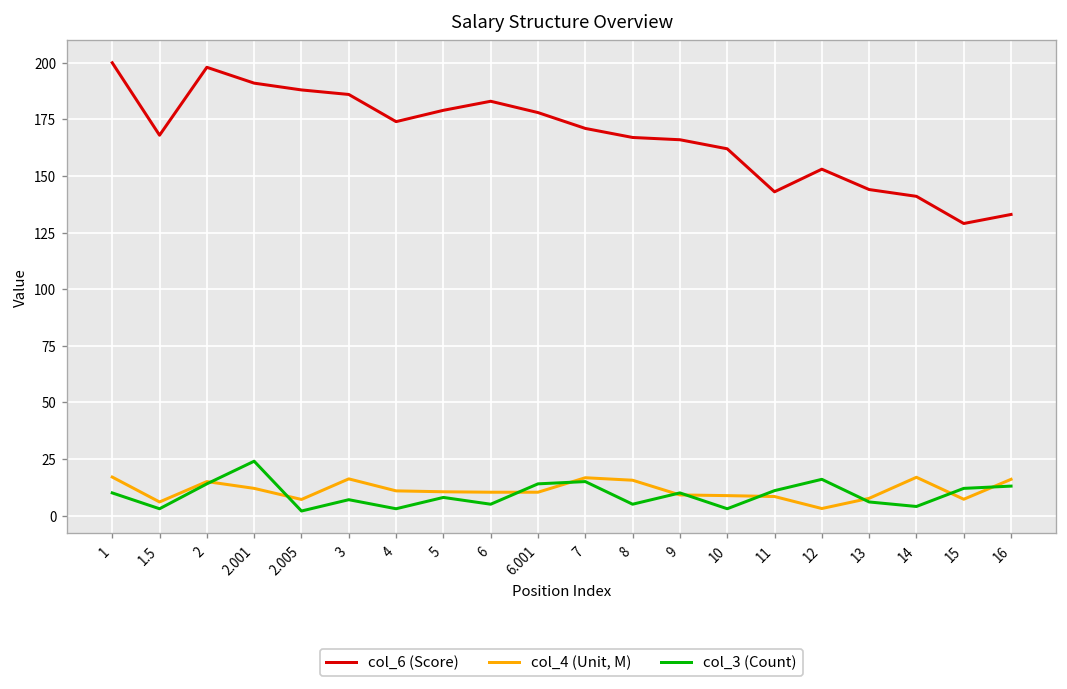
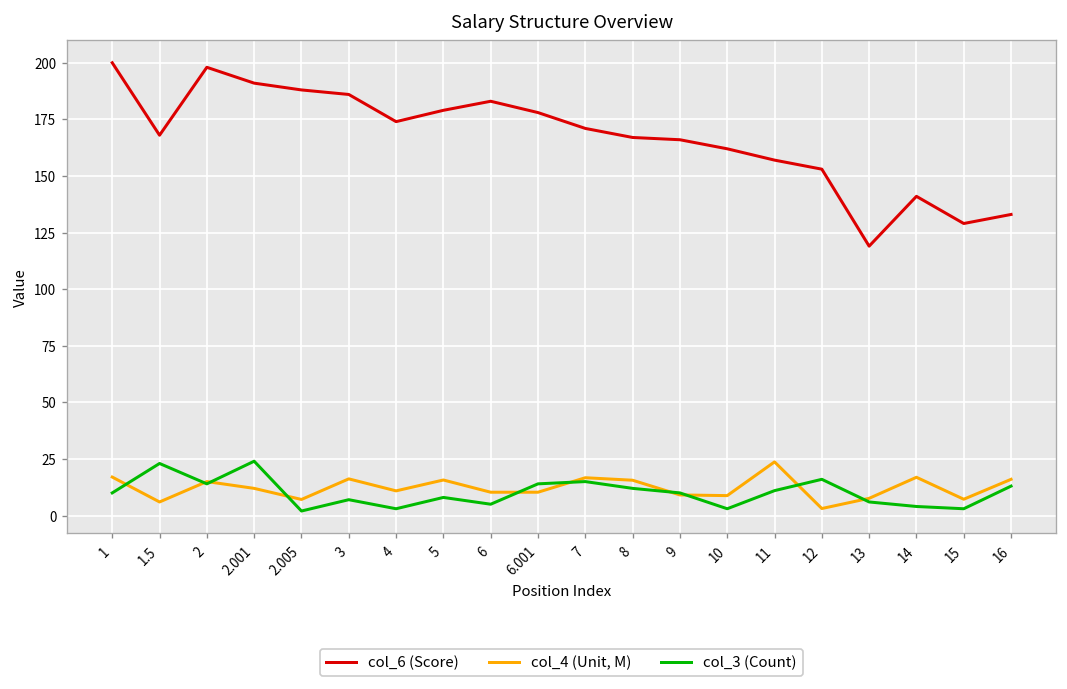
  {
    "col_6 (Score)": {
      "1": 200,
      "1.5": 168,
      "2": 198,
      "2.001": 191,
      "2.005": 188,
      "3": 186,
      "4": 174,
      "5": 179,
      "6": 183,
      "6.001": 178,
      "7": 171,
      "8": 167,
      "9": 166,
      "10": 162,
-     "11": 143,
+     "11": 157,
      "12": 153,
-     "13": 144,
+     "13": 119,
      "14": 141,
      "15": 129,
      "16": 133
    },
    "col_4 (Unit, M)": {
      "1": 17,
      "1.5": 6,
      "2.001": 12,
      "2.005": 7,
      "3": 16,
      "4": 11,
-     "5": 11,
+     "5": 16,
      "6": 10,
      "6.001": 10,
      "7": 17,
      "8": 16,
      "10": 9,
-     "11": 8,
+     "11": 24,
      "12": 3,
      "13": 8,
      "14": 17,
      "15": 7,
      "16": 16
    },
    "col_3 (Count)": {
      "1": 10,
-     "1.5": 3,
+     "1.5": 23,
      "2.001": 24,
      "2.005": 2,
      "3": 7,
      "4": 3,
      "5": 8,
      "6": 5,
      "6.001": 14,
      "7": 15,
-     "8": 5,
+     "8": 12,
      "10": 3,
      "11": 11,
      "12": 16,
      "13": 6,
      "14": 4,
-     "15": 12,
+     "15": 3,
      "16": 13
    }
  }
